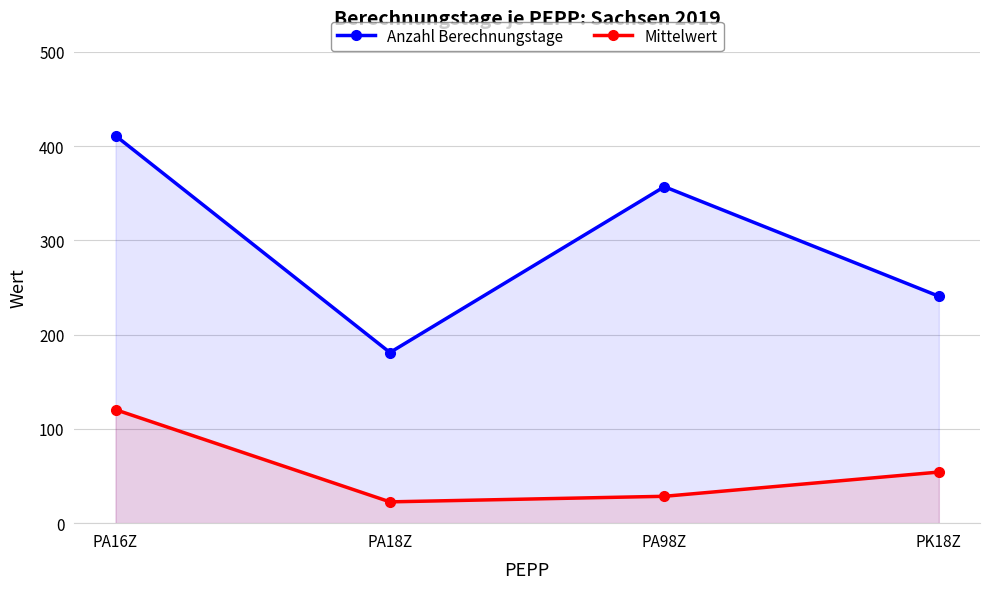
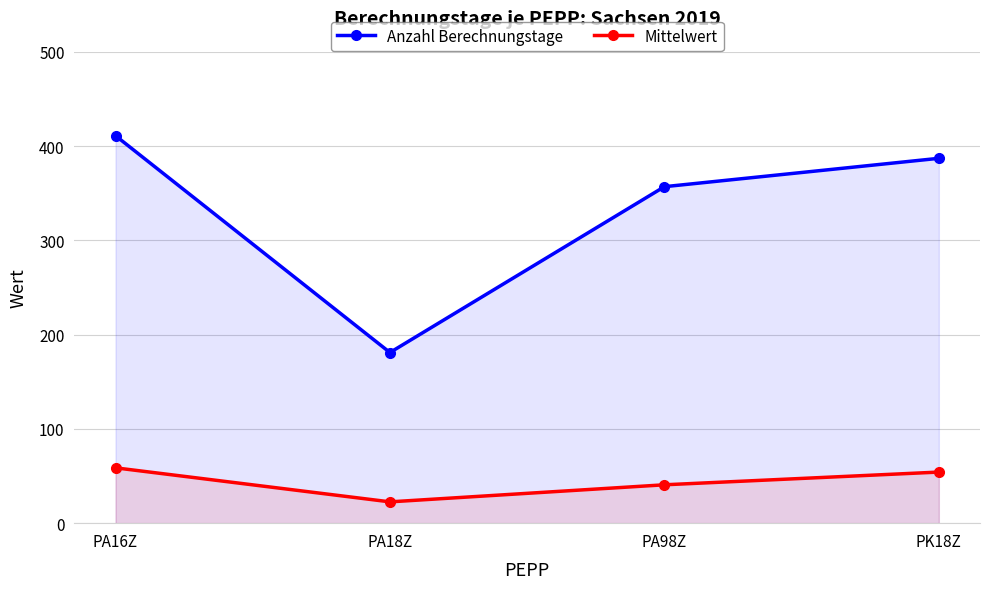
  {
    "Anzahl Berechnungstage": {
      "PA16Z": 410,
      "PA18Z": 180,
      "PA98Z": 360,
-     "PK18Z": 240
+     "PK18Z": 390
    },
    "Mittelwert": {
-     "PA16Z": 120,
+     "PA16Z": 60,
      "PA18Z": 20,
-     "PA98Z": 30,
+     "PA98Z": 40,
      "PK18Z": 50
    }
  }
